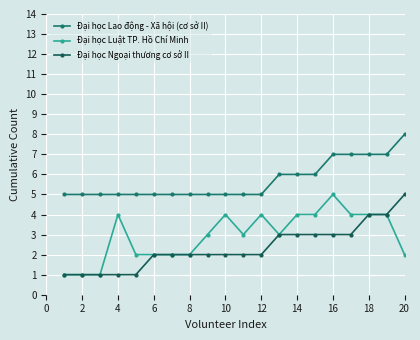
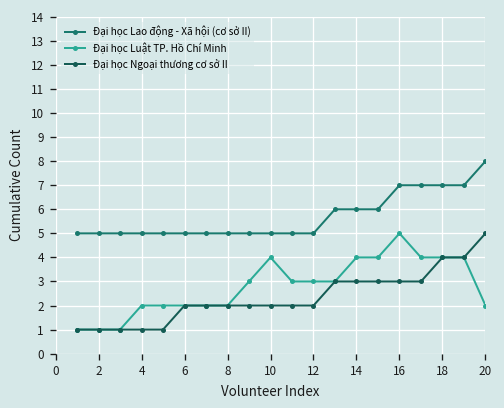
  {
    "Đại học Luật TP. Hồ Chí Minh": {
-     "4": 4,
+     "4": 2,
      "10": 4,
-     "12": 4,
+     "12": 3,
      "14": 4,
      "16": 5,
      "20": 2
    }
  }
